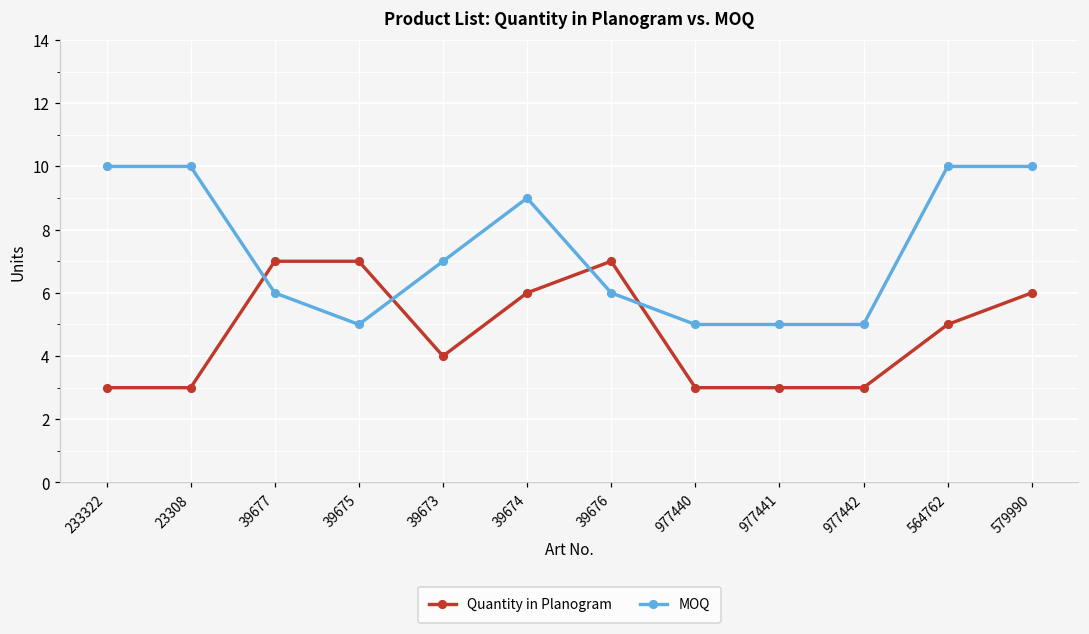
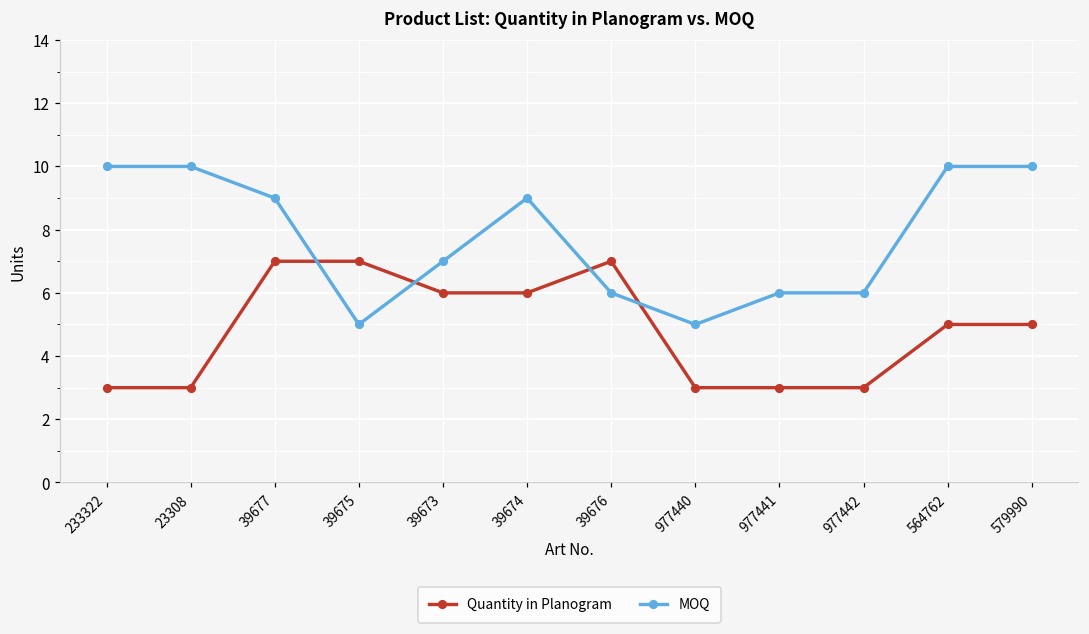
  {
    "Quantity in Planogram": {
      "233322": 3,
      "23308": 3,
      "39677": 7,
      "39675": 7,
-     "39673": 4,
+     "39673": 6,
      "39674": 6,
      "39676": 7,
      "977440": 3,
      "977441": 3,
      "977442": 3,
      "564762": 5,
-     "579990": 6
+     "579990": 5
    },
    "MOQ": {
      "233322": 10,
      "23308": 10,
-     "39677": 6,
+     "39677": 9,
      "39675": 5,
      "39673": 7,
      "39674": 9,
      "39676": 6,
      "977440": 5,
-     "977441": 5,
-     "977442": 5,
+     "977441": 6,
+     "977442": 6,
      "564762": 10,
      "579990": 10
    }
  }
